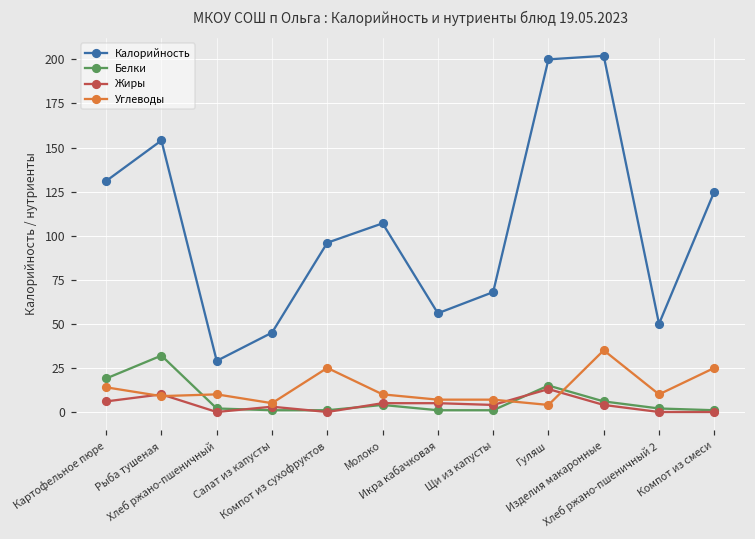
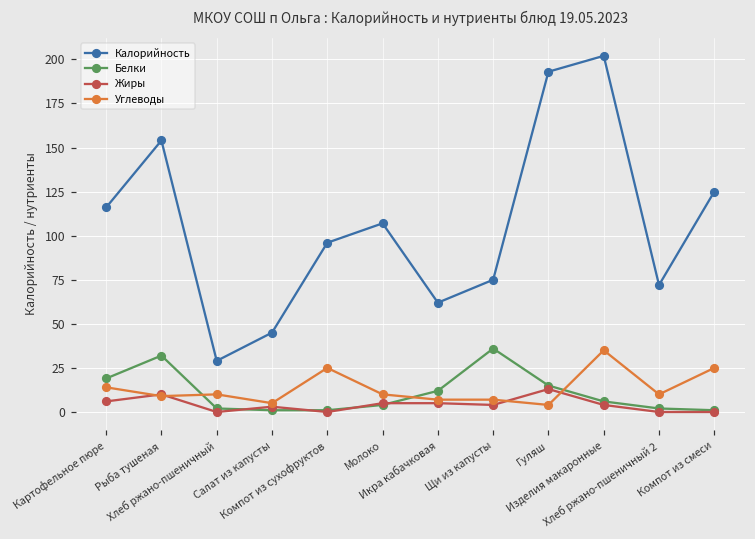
  {
    "Калорийность": {
-     "Картофельное пюре": 131,
+     "Картофельное пюре": 116,
      "Рыба тушеная": 154,
      "Хлеб ржано-пшеничный": 29,
      "Салат из капусты": 45,
      "Компот из сухофруктов": 96,
      "Молоко": 107,
-     "Икра кабачковая": 56,
-     "Щи из капусты": 68,
-     "Гуляш": 200,
+     "Икра кабачковая": 62,
+     "Щи из капусты": 75,
+     "Гуляш": 193,
      "Изделия макаронные": 202,
-     "Хлеб ржано-пшеничный 2": 50,
+     "Хлеб ржано-пшеничный 2": 72,
      "Компот из смеси": 125
    },
    "Белки": {
      "Картофельное пюре": 19,
      "Рыба тушеная": 32,
      "Хлеб ржано-пшеничный": 2,
      "Салат из капусты": 1,
-     "Икра кабачковая": 1,
-     "Щи из капусты": 1,
+     "Икра кабачковая": 12,
+     "Щи из капусты": 36,
      "Гуляш": 15,
      "Изделия макаронные": 6,
      "Хлеб ржано-пшеничный 2": 2
    }
  }
